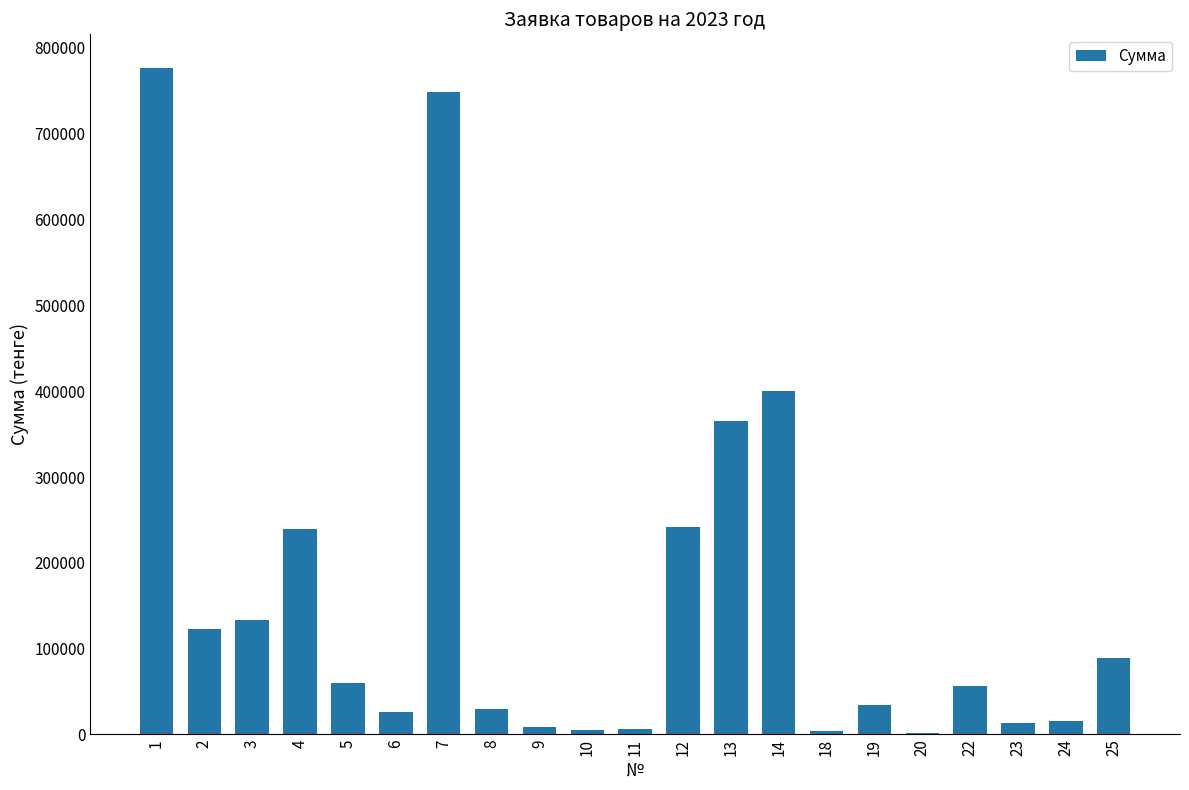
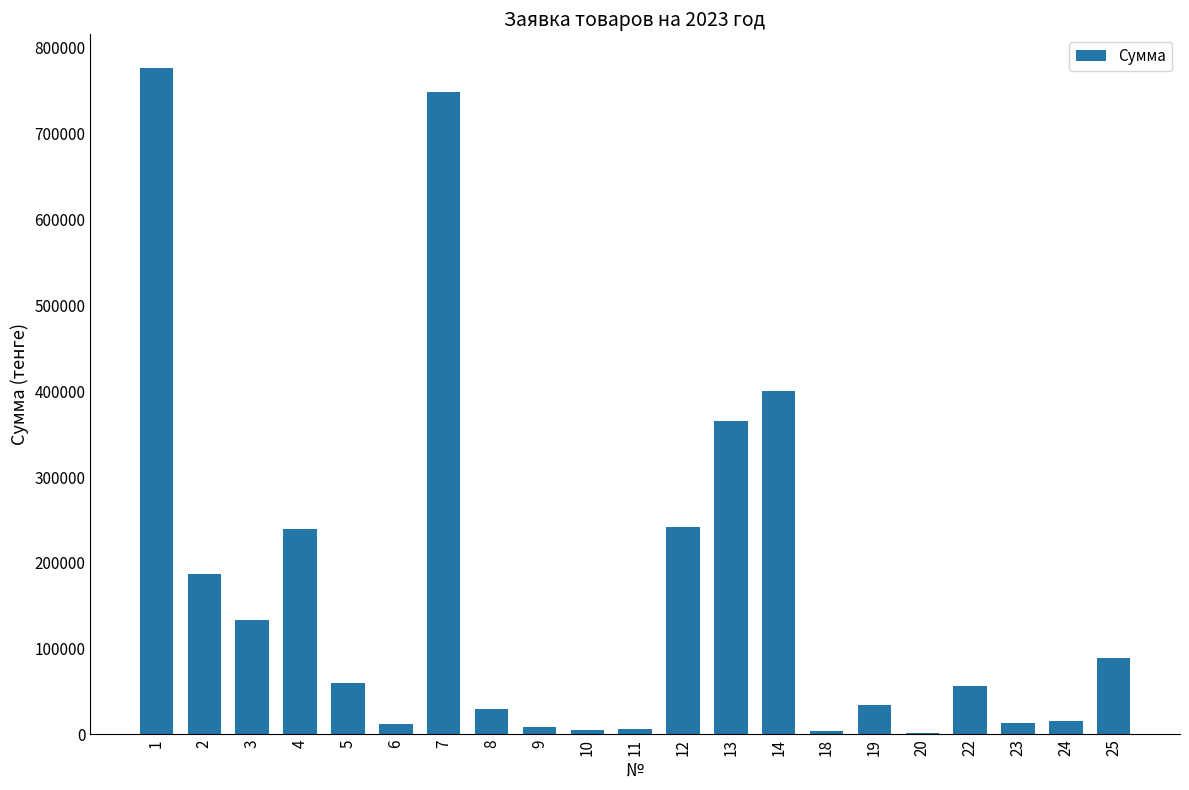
  {
    "1": 780000,
-   "2": 120000,
+   "2": 190000,
    "3": 130000,
    "4": 240000,
    "5": 60000,
-   "6": 30000,
+   "6": 10000,
    "7": 750000,
    "8": 30000,
    "9": 10000,
    "10": 10000,
    "11": 10000,
    "12": 240000,
    "13": 370000,
    "14": 400000,
    "18": 0,
    "19": 30000,
    "22": 60000,
    "23": 10000,
    "24": 20000,
    "25": 90000
  }
